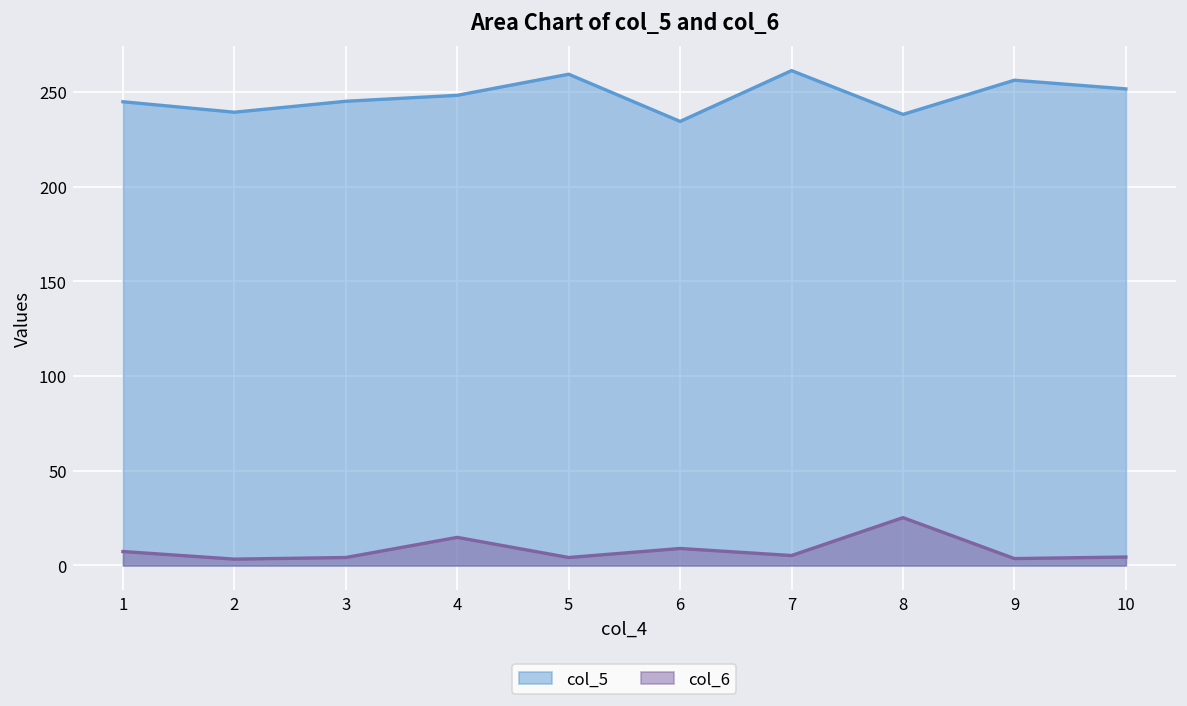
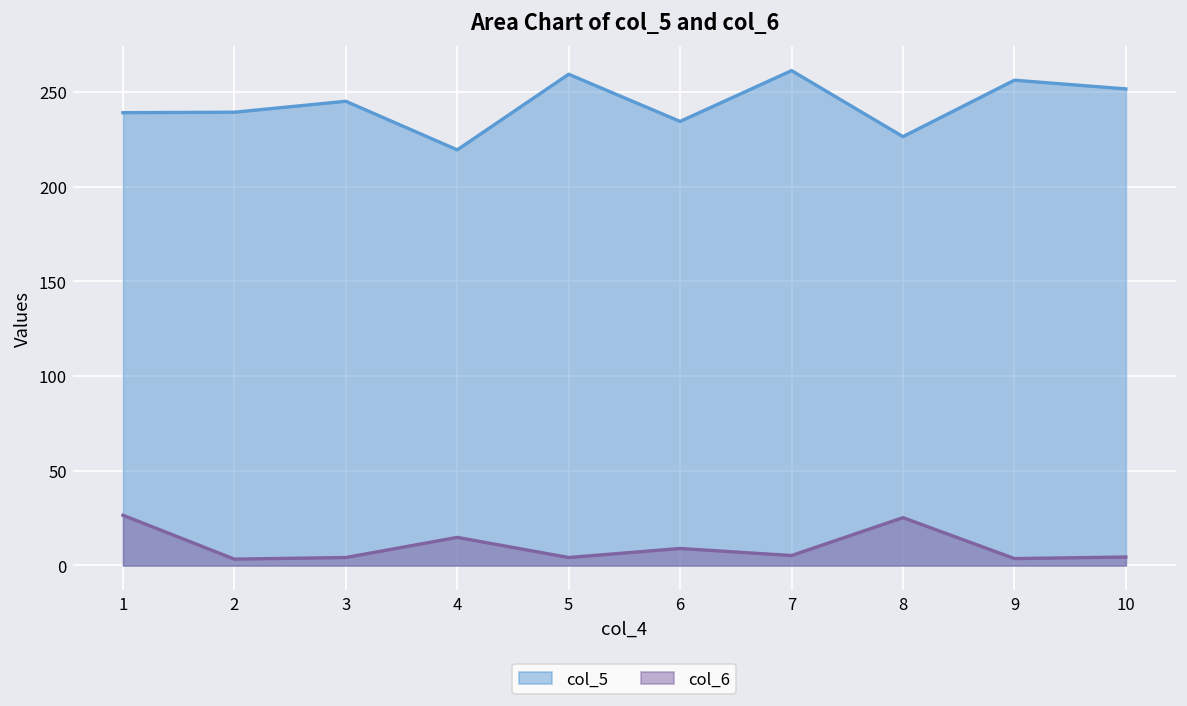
  {
    "col_5": {
-     "1": 245,
+     "1": 239,
      "2": 239,
      "3": 245,
-     "4": 248,
+     "4": 219,
      "5": 259,
      "6": 235,
      "7": 261,
-     "8": 238,
+     "8": 226,
      "9": 256,
      "10": 252
    },
    "col_6": {
-     "1": 7,
+     "1": 27,
      "2": 3,
      "3": 4,
      "4": 15,
      "5": 4,
      "6": 9,
      "7": 5,
      "8": 25,
      "9": 4,
      "10": 4
    }
  }
